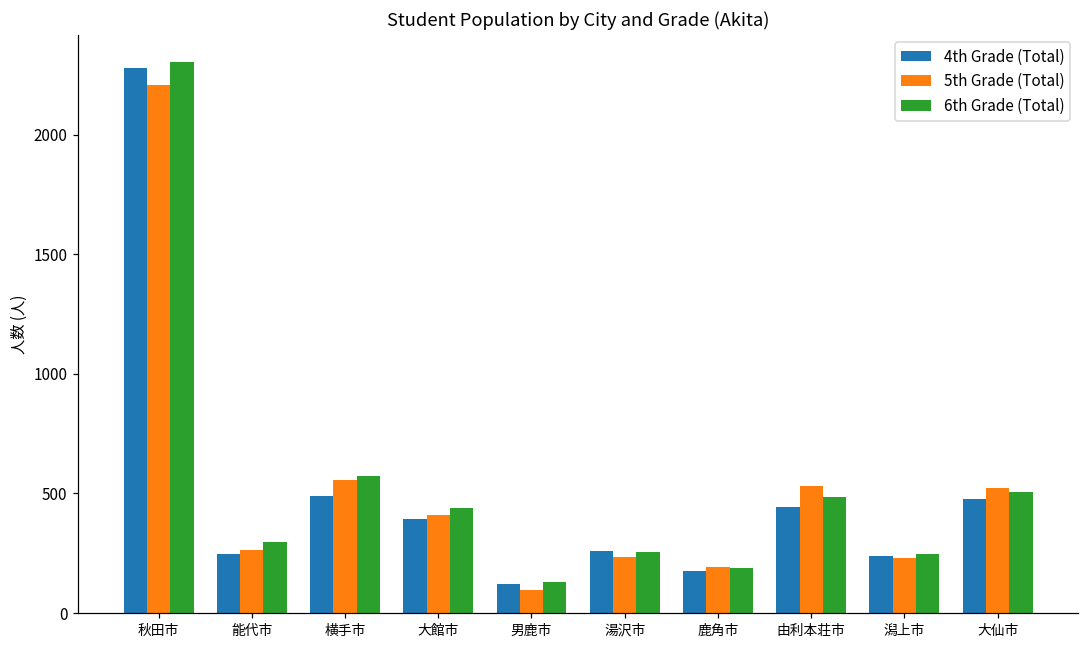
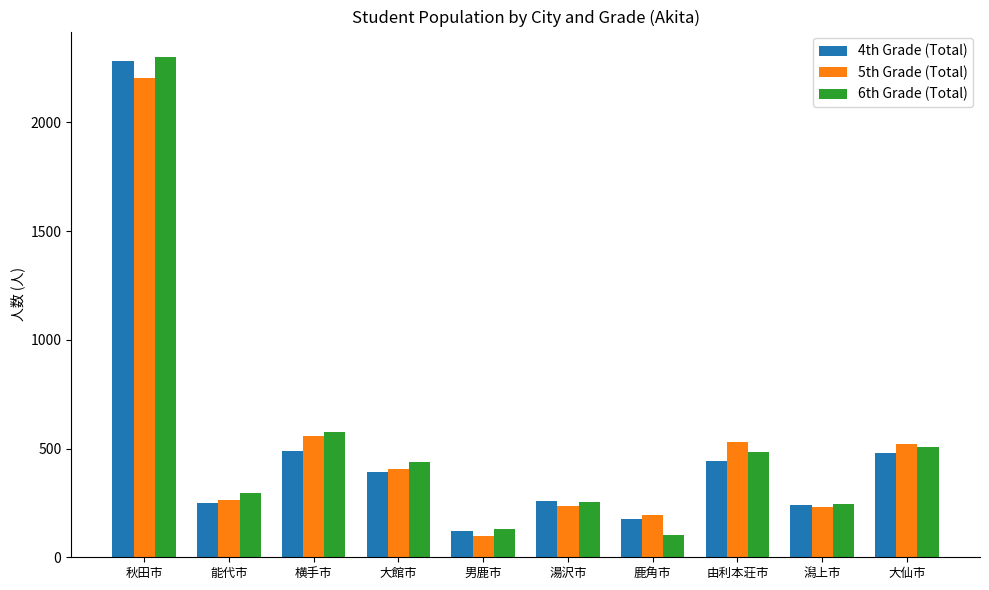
  {
    "4th Grade (Total)": {
      "秋田市": 2280,
      "能代市": 250,
      "横手市": 490,
      "大館市": 390,
      "男鹿市": 120,
      "湯沢市": 260,
      "鹿角市": 180,
      "由利本荘市": 450,
      "潟上市": 240,
      "大仙市": 480
    },
    "5th Grade (Total)": {
      "秋田市": 2210,
      "能代市": 260,
      "横手市": 560,
      "大館市": 410,
      "男鹿市": 100,
      "湯沢市": 230,
      "鹿角市": 190,
      "由利本荘市": 530,
      "潟上市": 230,
      "大仙市": 520
    },
    "6th Grade (Total)": {
      "秋田市": 2300,
      "能代市": 300,
      "横手市": 570,
      "大館市": 440,
      "男鹿市": 130,
      "湯沢市": 250,
-     "鹿角市": 190,
+     "鹿角市": 100,
      "由利本荘市": 490,
      "潟上市": 250,
      "大仙市": 510
    }
  }
